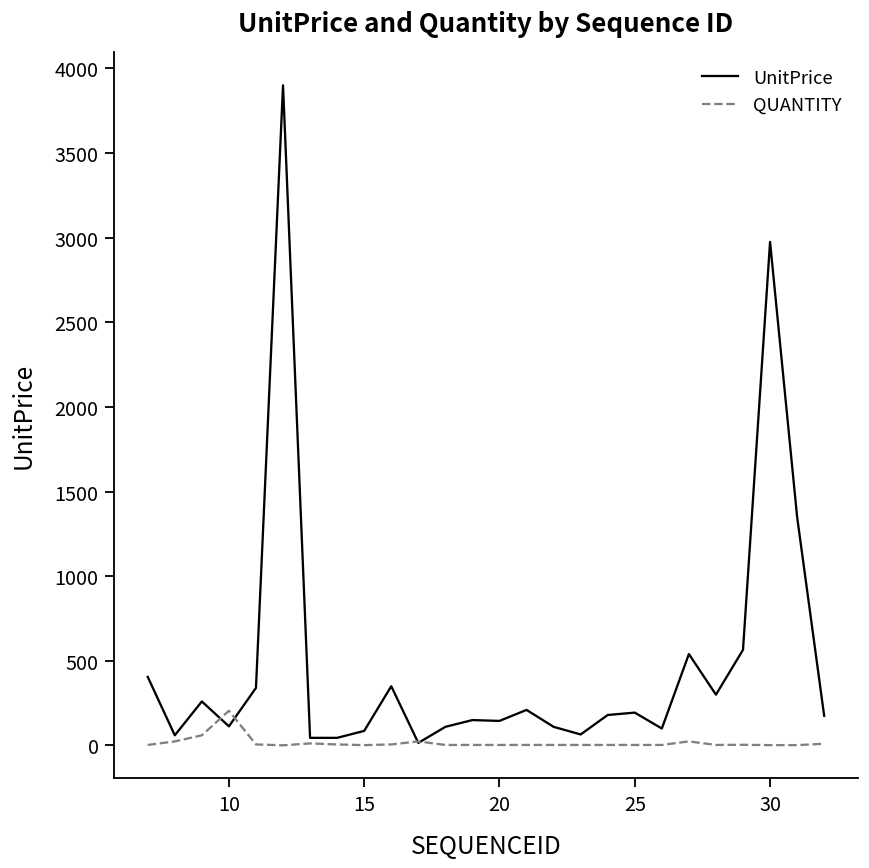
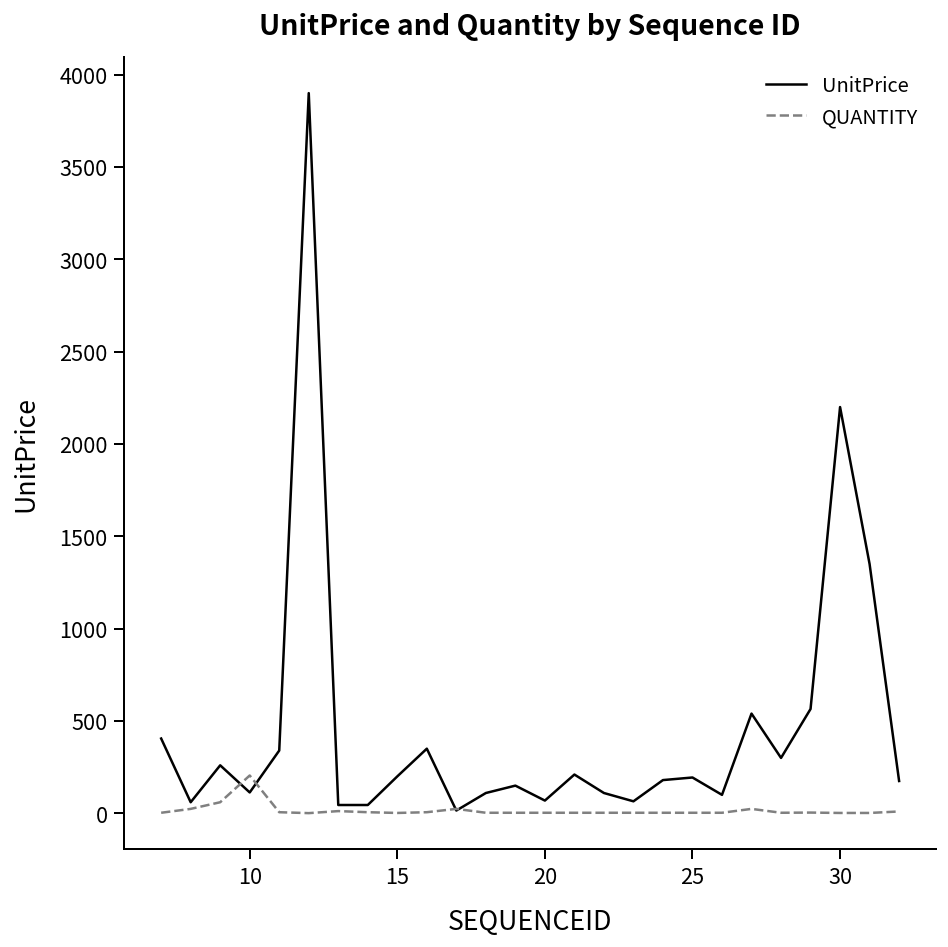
  {
    "UnitPrice": {
      "10": 110,
-     "15": 90,
-     "20": 150,
+     "15": 200,
+     "20": 70,
      "25": 190,
-     "30": 2980
+     "30": 2200
    },
    "QUANTITY": {
      "10": 200,
      "15": 0,
      "20": 0,
      "25": 0,
      "30": 0
    }
  }
